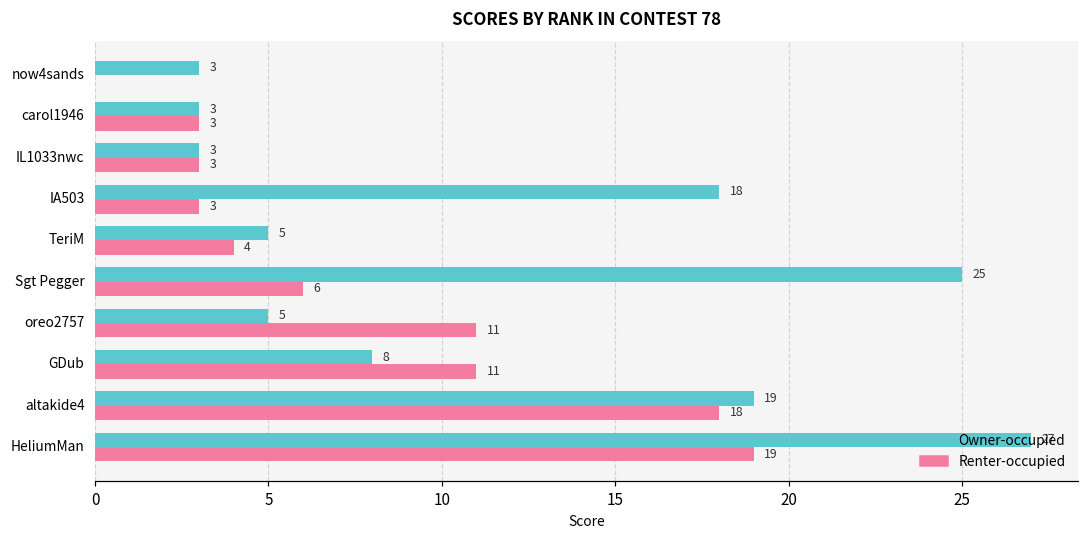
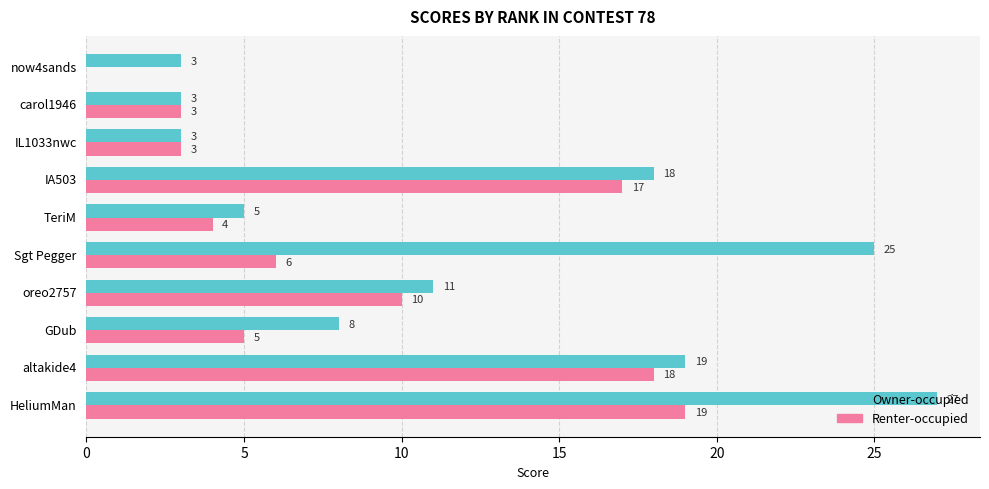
  {
    "Owner-occupied": {
      "now4sands": 3,
      "carol1946": 3,
      "IL1033nwc": 3,
      "IA503": 18,
      "TeriM": 5,
      "Sgt Pegger": 25,
-     "oreo2757": 5,
+     "oreo2757": 11,
      "GDub": 8,
      "altakide4": 19,
      "HeliumMan": 27
    },
    "Renter-occupied": {
      "carol1946": 3,
      "IL1033nwc": 3,
-     "IA503": 3,
+     "IA503": 17,
      "TeriM": 4,
      "Sgt Pegger": 6,
-     "oreo2757": 11,
-     "GDub": 11,
+     "oreo2757": 10,
+     "GDub": 5,
      "altakide4": 18,
      "HeliumMan": 19
    }
  }
